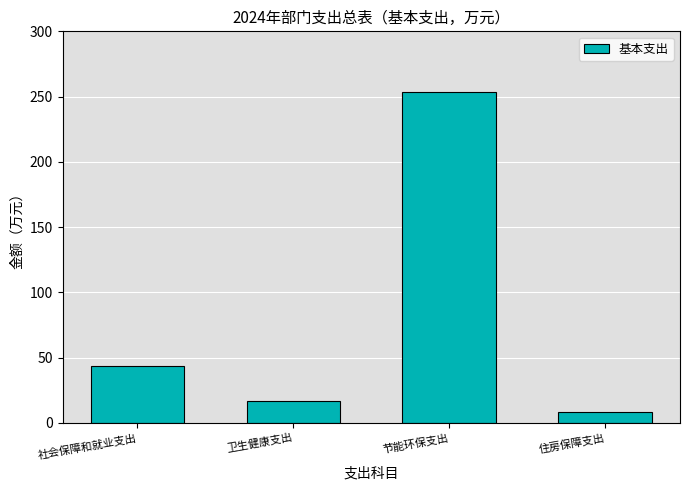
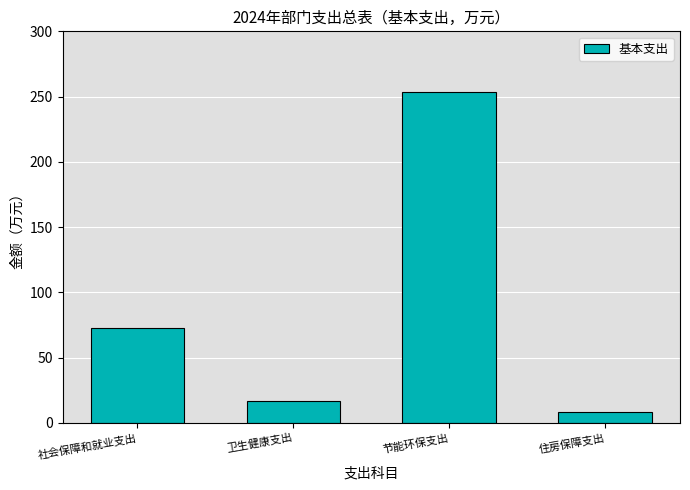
  {
-   "社会保障和就业支出": 44,
+   "社会保障和就业支出": 73,
    "卫生健康支出": 17,
    "节能环保支出": 253,
    "住房保障支出": 9
  }
